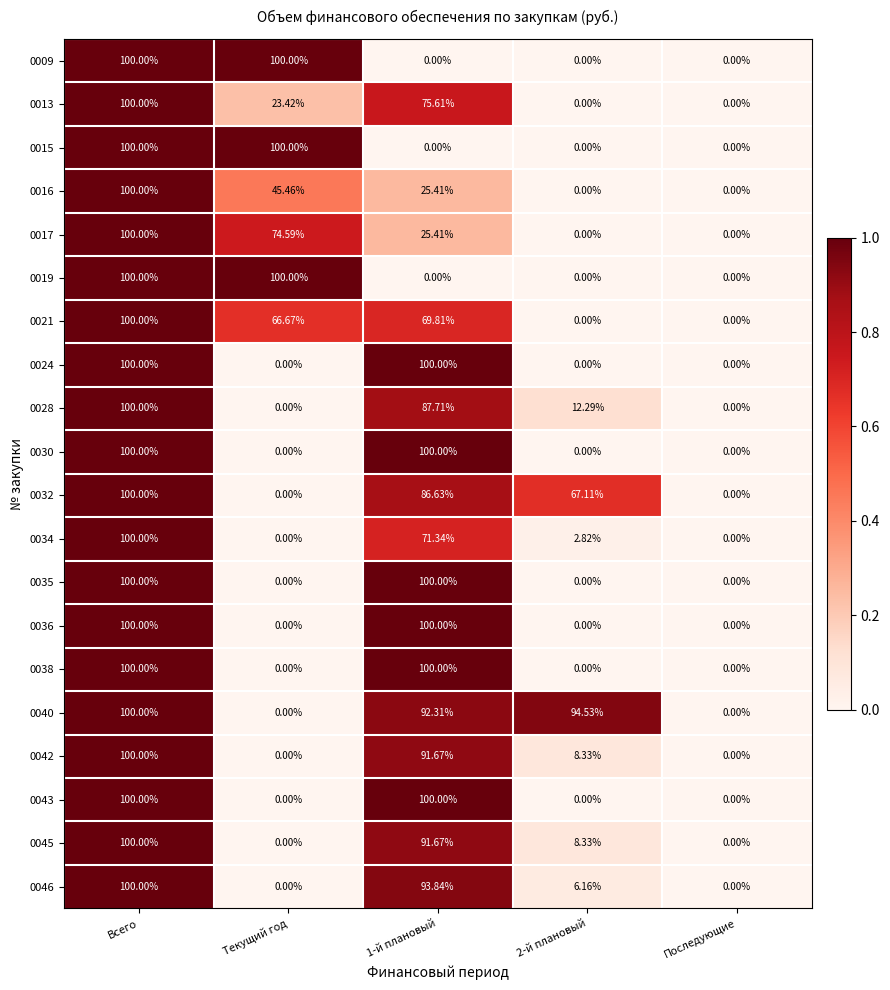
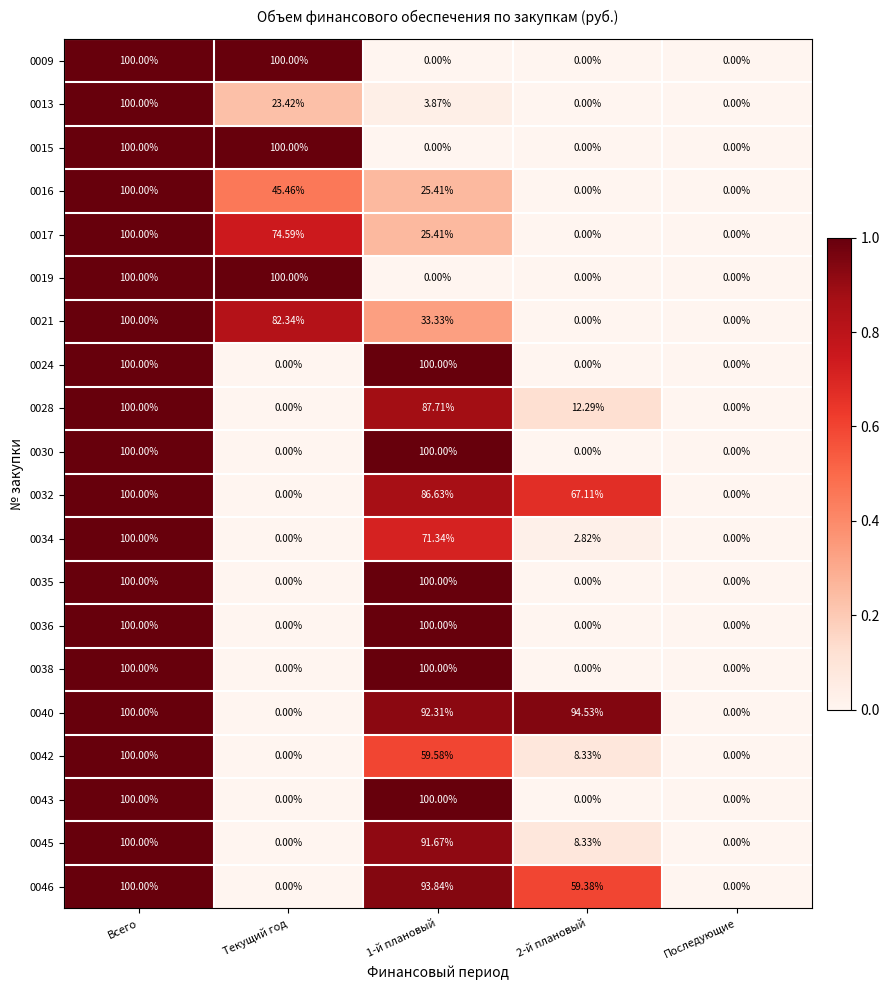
  {
    "0009": {
      "Всего": "100.00%",
      "Текущий год": "100.00%",
      "1-й плановый": "0.00%",
      "2-й плановый": "0.00%",
      "Последующие": "0.00%"
    },
    "0013": {
      "Всего": "100.00%",
      "Текущий год": "23.42%",
-     "1-й плановый": "75.61%",
+     "1-й плановый": "3.87%",
      "2-й плановый": "0.00%",
      "Последующие": "0.00%"
    },
    "0015": {
      "Всего": "100.00%",
      "Текущий год": "100.00%",
      "1-й плановый": "0.00%",
      "2-й плановый": "0.00%",
      "Последующие": "0.00%"
    },
    "0016": {
      "Всего": "100.00%",
      "Текущий год": "45.46%",
      "1-й плановый": "25.41%",
      "2-й плановый": "0.00%",
      "Последующие": "0.00%"
    },
    "0017": {
      "Всего": "100.00%",
      "Текущий год": "74.59%",
      "1-й плановый": "25.41%",
      "2-й плановый": "0.00%",
      "Последующие": "0.00%"
    },
    "0019": {
      "Всего": "100.00%",
      "Текущий год": "100.00%",
      "1-й плановый": "0.00%",
      "2-й плановый": "0.00%",
      "Последующие": "0.00%"
    },
    "0021": {
      "Всего": "100.00%",
-     "Текущий год": "66.67%",
-     "1-й плановый": "69.81%",
+     "Текущий год": "82.34%",
+     "1-й плановый": "33.33%",
      "2-й плановый": "0.00%",
      "Последующие": "0.00%"
    },
    "0024": {
      "Всего": "100.00%",
      "Текущий год": "0.00%",
      "1-й плановый": "100.00%",
      "2-й плановый": "0.00%",
      "Последующие": "0.00%"
    },
    "0028": {
      "Всего": "100.00%",
      "Текущий год": "0.00%",
      "1-й плановый": "87.71%",
      "2-й плановый": "12.29%",
      "Последующие": "0.00%"
    },
    "0030": {
      "Всего": "100.00%",
      "Текущий год": "0.00%",
      "1-й плановый": "100.00%",
      "2-й плановый": "0.00%",
      "Последующие": "0.00%"
    },
    "0032": {
      "Всего": "100.00%",
      "Текущий год": "0.00%",
      "1-й плановый": "86.63%",
      "2-й плановый": "67.11%",
      "Последующие": "0.00%"
    },
    "0034": {
      "Всего": "100.00%",
      "Текущий год": "0.00%",
      "1-й плановый": "71.34%",
      "2-й плановый": "2.82%",
      "Последующие": "0.00%"
    },
    "0035": {
      "Всего": "100.00%",
      "Текущий год": "0.00%",
      "1-й плановый": "100.00%",
      "2-й плановый": "0.00%",
      "Последующие": "0.00%"
    },
    "0036": {
      "Всего": "100.00%",
      "Текущий год": "0.00%",
      "1-й плановый": "100.00%",
      "2-й плановый": "0.00%",
      "Последующие": "0.00%"
    },
    "0038": {
      "Всего": "100.00%",
      "Текущий год": "0.00%",
      "1-й плановый": "100.00%",
      "2-й плановый": "0.00%",
      "Последующие": "0.00%"
    },
    "0040": {
      "Всего": "100.00%",
      "Текущий год": "0.00%",
      "1-й плановый": "92.31%",
      "2-й плановый": "94.53%",
      "Последующие": "0.00%"
    },
    "0042": {
      "Всего": "100.00%",
      "Текущий год": "0.00%",
-     "1-й плановый": "91.67%",
+     "1-й плановый": "59.58%",
      "2-й плановый": "8.33%",
      "Последующие": "0.00%"
    },
    "0043": {
      "Всего": "100.00%",
      "Текущий год": "0.00%",
      "1-й плановый": "100.00%",
      "2-й плановый": "0.00%",
      "Последующие": "0.00%"
    },
    "0045": {
      "Всего": "100.00%",
      "Текущий год": "0.00%",
      "1-й плановый": "91.67%",
      "2-й плановый": "8.33%",
      "Последующие": "0.00%"
    },
    "0046": {
      "Всего": "100.00%",
      "Текущий год": "0.00%",
      "1-й плановый": "93.84%",
-     "2-й плановый": "6.16%",
+     "2-й плановый": "59.38%",
      "Последующие": "0.00%"
    }
  }
